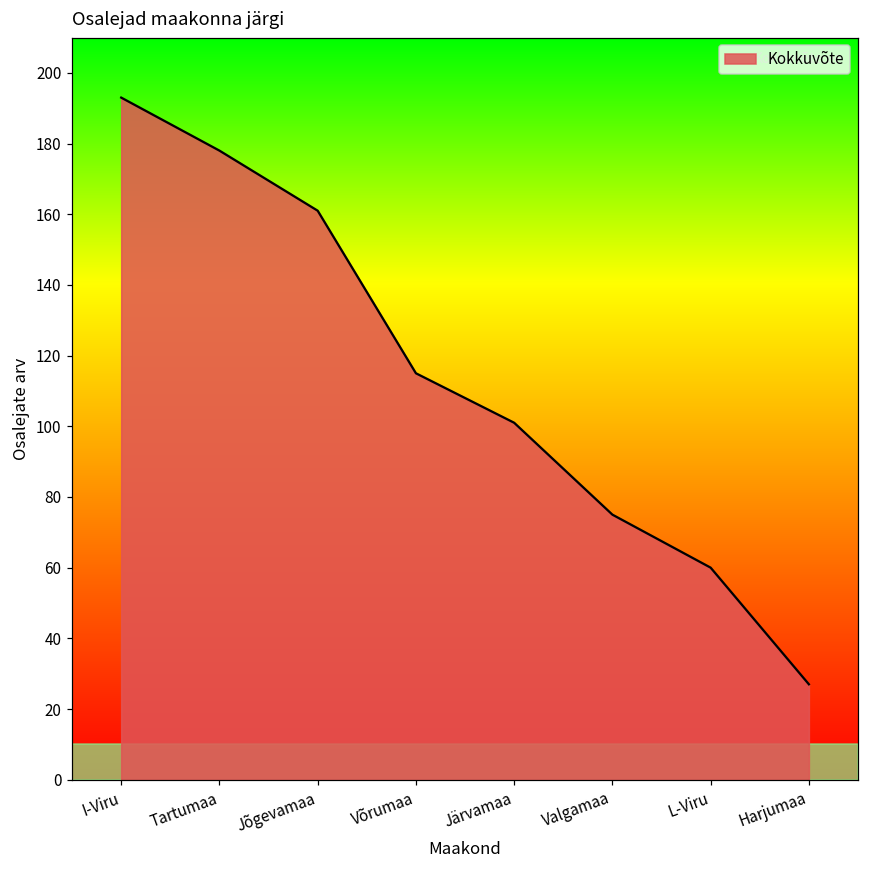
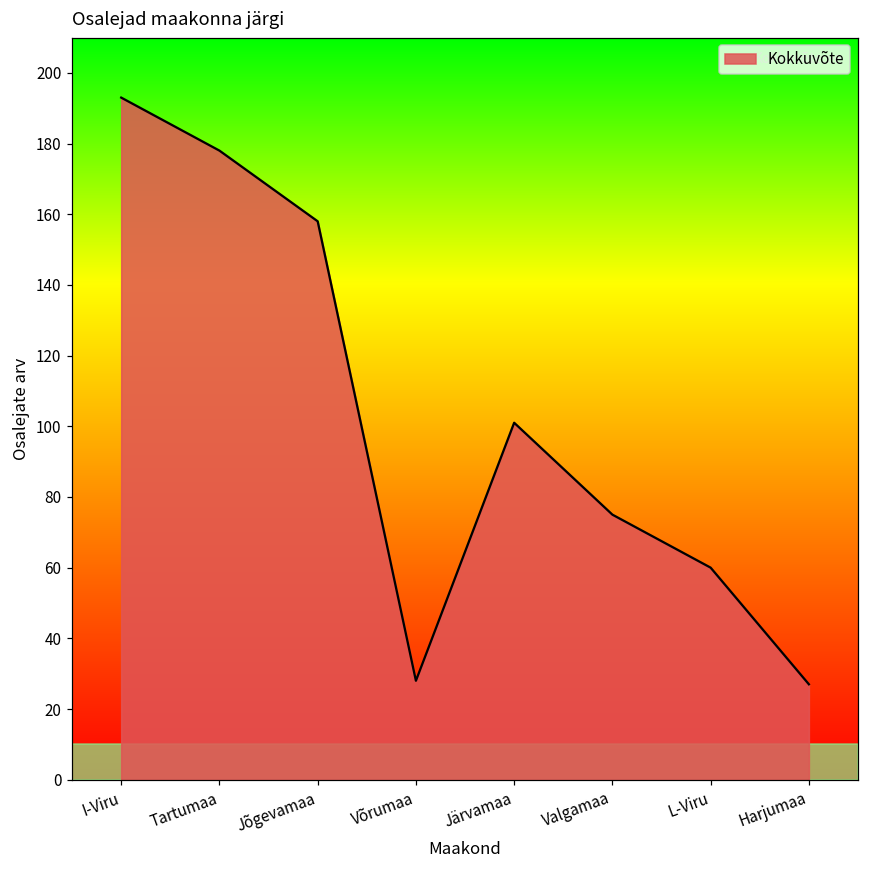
  {
    "I-Viru": 193,
    "Tartumaa": 178,
-   "Jõgevamaa": 161,
-   "Võrumaa": 115,
+   "Jõgevamaa": 158,
+   "Võrumaa": 28,
    "Järvamaa": 101,
    "Valgamaa": 75,
    "L-Viru": 60,
    "Harjumaa": 27
  }
